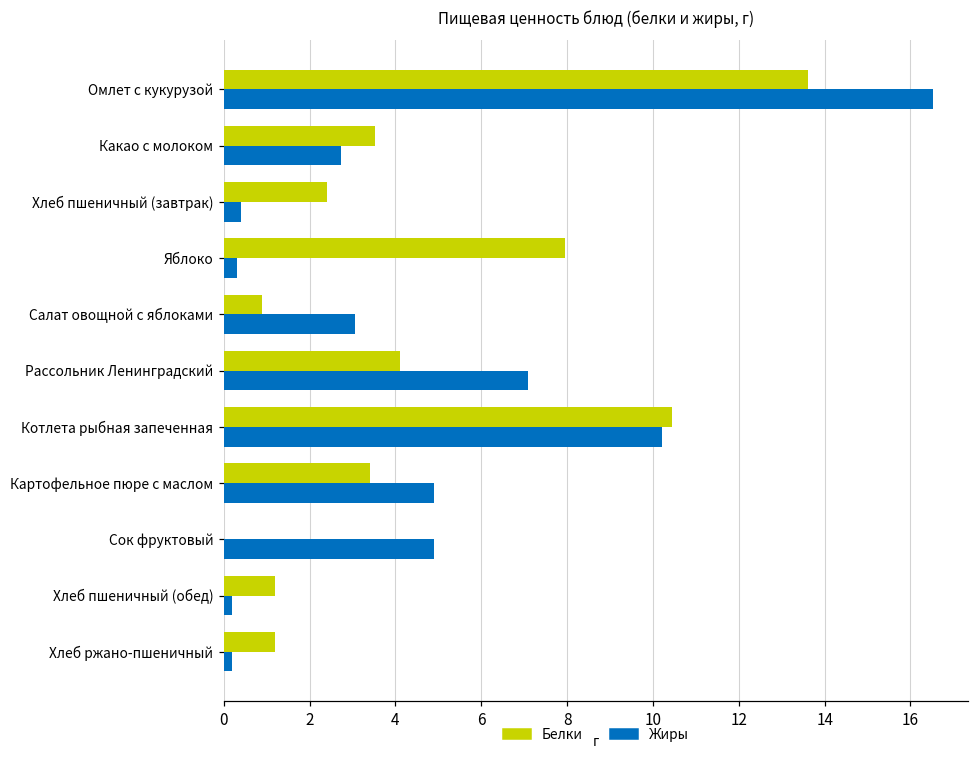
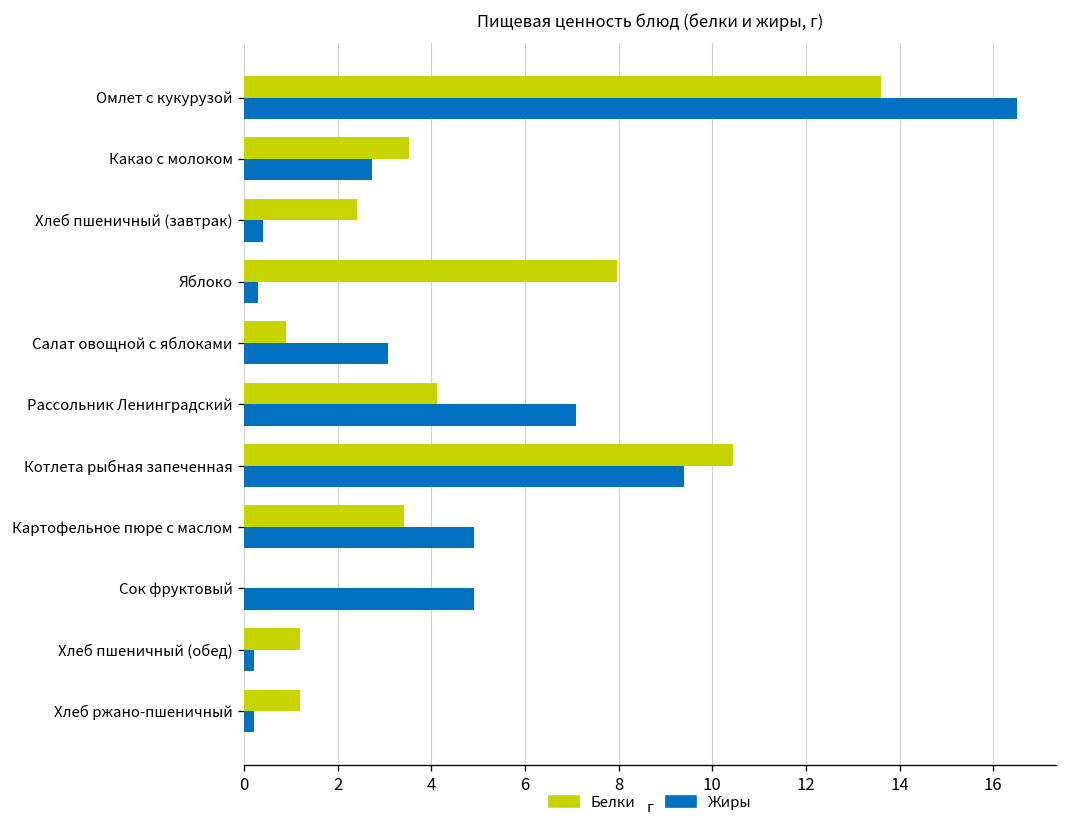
  {
    "Белки": {
      "Омлет с кукурузой": 13.6,
      "Какао с молоком": 3.5,
      "Хлеб пшеничный (завтрак)": 2.4,
      "Яблоко": 8.0,
      "Салат овощной с яблоками": 0.9,
      "Рассольник Ленинградский": 4.1,
      "Котлета рыбная запеченная": 10.4,
      "Картофельное пюре с маслом": 3.4,
      "Сок фруктовый": 0.0,
      "Хлеб пшеничный (обед)": 1.2,
      "Хлеб ржано-пшеничный": 1.2
    },
    "Жиры": {
      "Омлет с кукурузой": 16.5,
      "Какао с молоком": 2.7,
      "Хлеб пшеничный (завтрак)": 0.4,
      "Яблоко": 0.3,
      "Салат овощной с яблоками": 3.1,
      "Рассольник Ленинградский": 7.1,
-     "Котлета рыбная запеченная": 10.2,
+     "Котлета рыбная запеченная": 9.4,
      "Картофельное пюре с маслом": 4.9,
      "Сок фруктовый": 4.9,
      "Хлеб пшеничный (обед)": 0.2,
      "Хлеб ржано-пшеничный": 0.2
    }
  }
